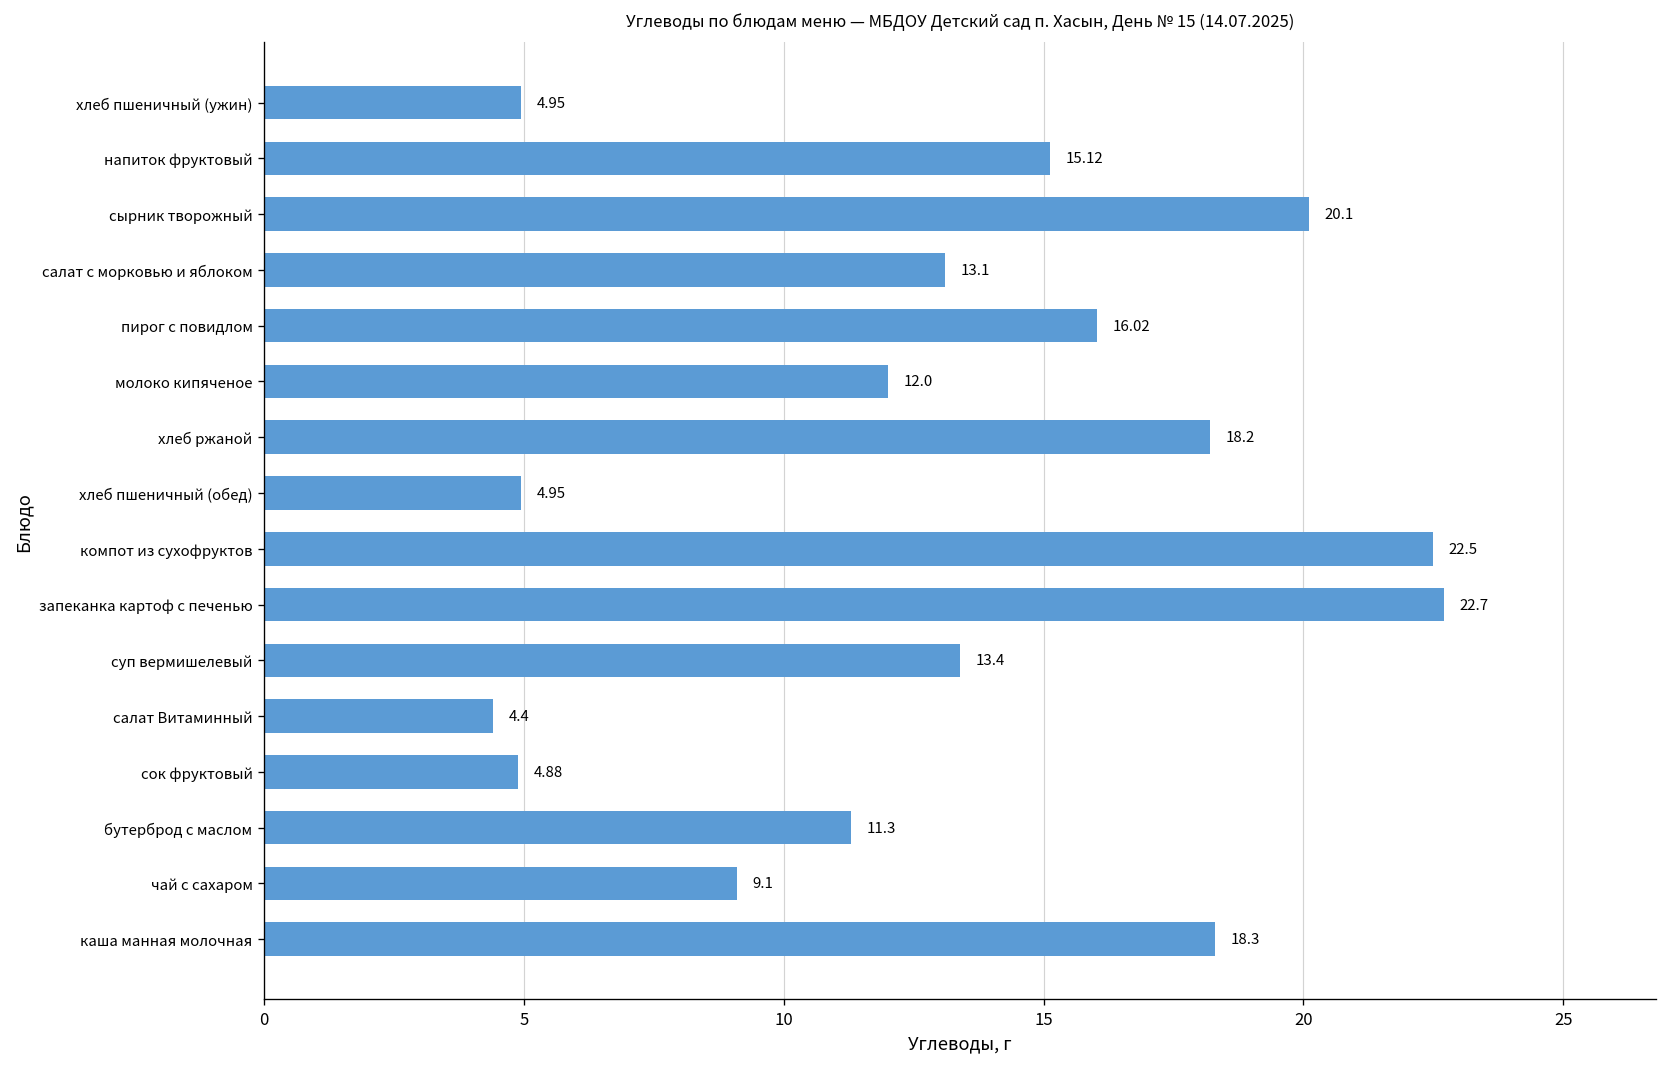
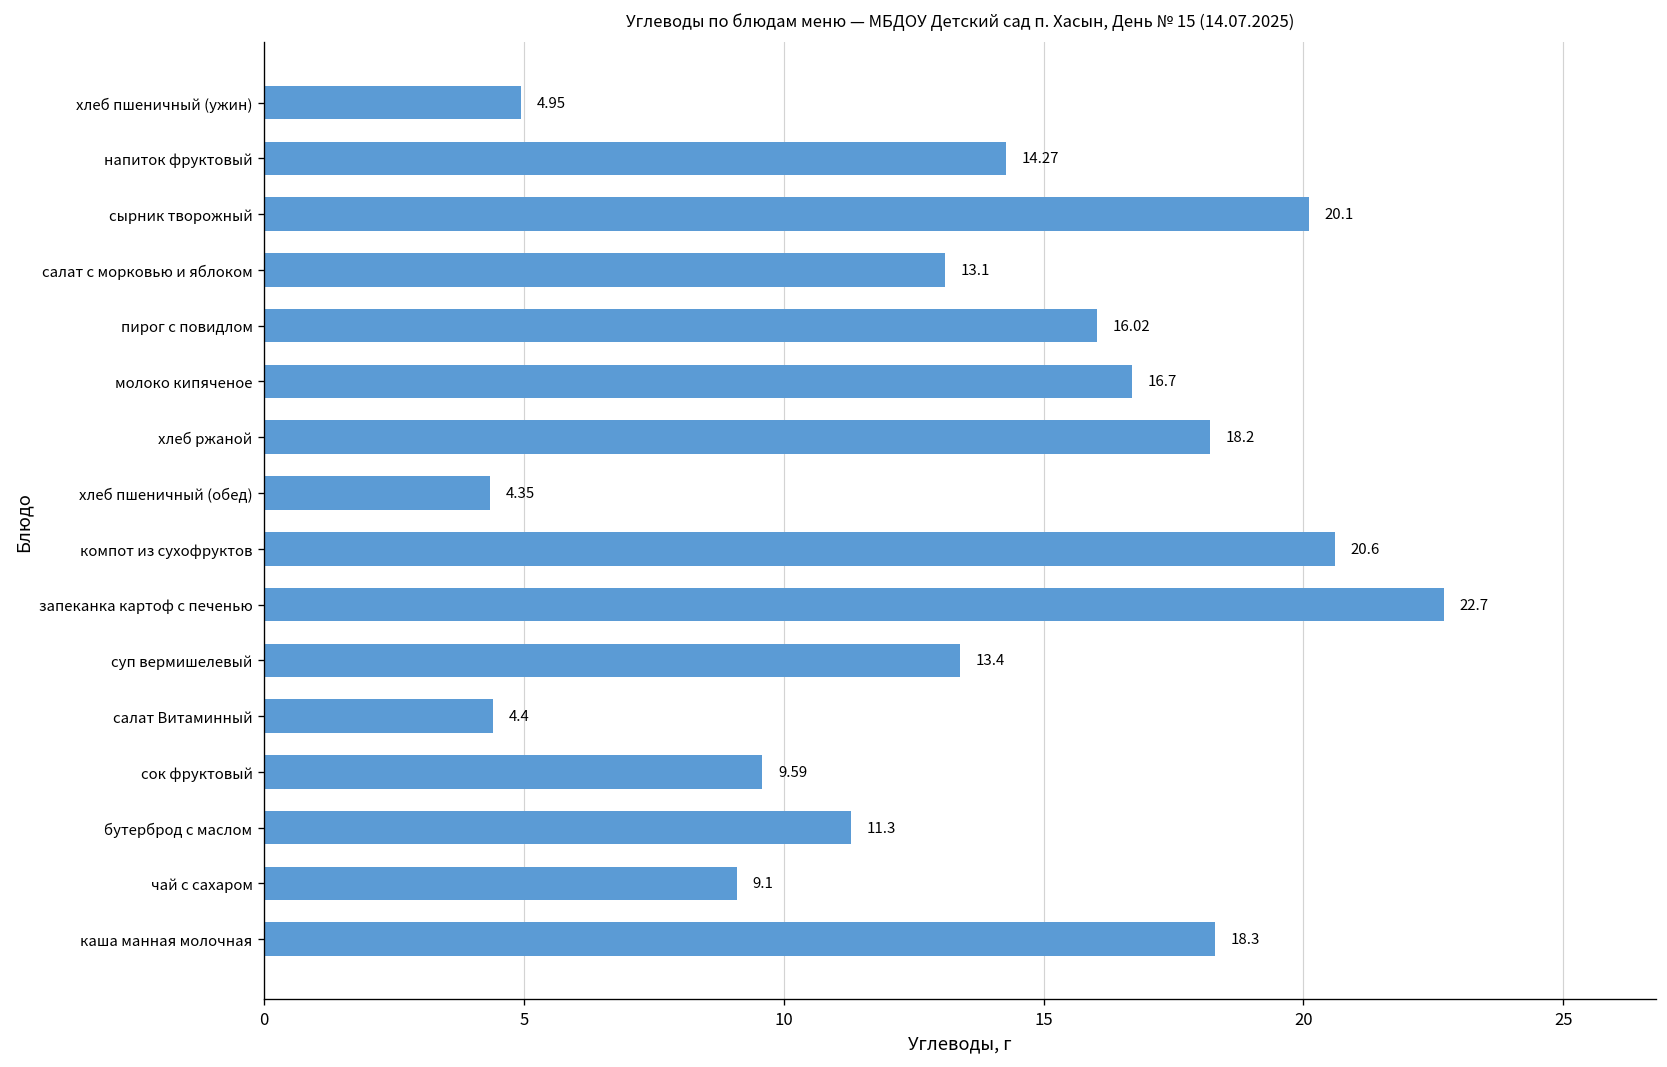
  {
    "хлеб пшеничный (ужин)": 4.95,
-   "напиток фруктовый": 15.12,
+   "напиток фруктовый": 14.27,
    "сырник творожный": 20.1,
    "салат с морковью и яблоком": 13.1,
    "пирог с повидлом": 16.02,
-   "молоко кипяченое": 12.0,
+   "молоко кипяченое": 16.7,
    "хлеб ржаной": 18.2,
-   "хлеб пшеничный (обед)": 4.95,
-   "компот из сухофруктов": 22.5,
+   "хлеб пшеничный (обед)": 4.35,
+   "компот из сухофруктов": 20.6,
    "запеканка картоф с печенью": 22.7,
    "суп вермишелевый": 13.4,
    "салат Витаминный": 4.4,
-   "сок фруктовый": 4.88,
+   "сок фруктовый": 9.59,
    "бутерброд с маслом": 11.3,
    "чай с сахаром": 9.1,
    "каша манная молочная": 18.3
  }
